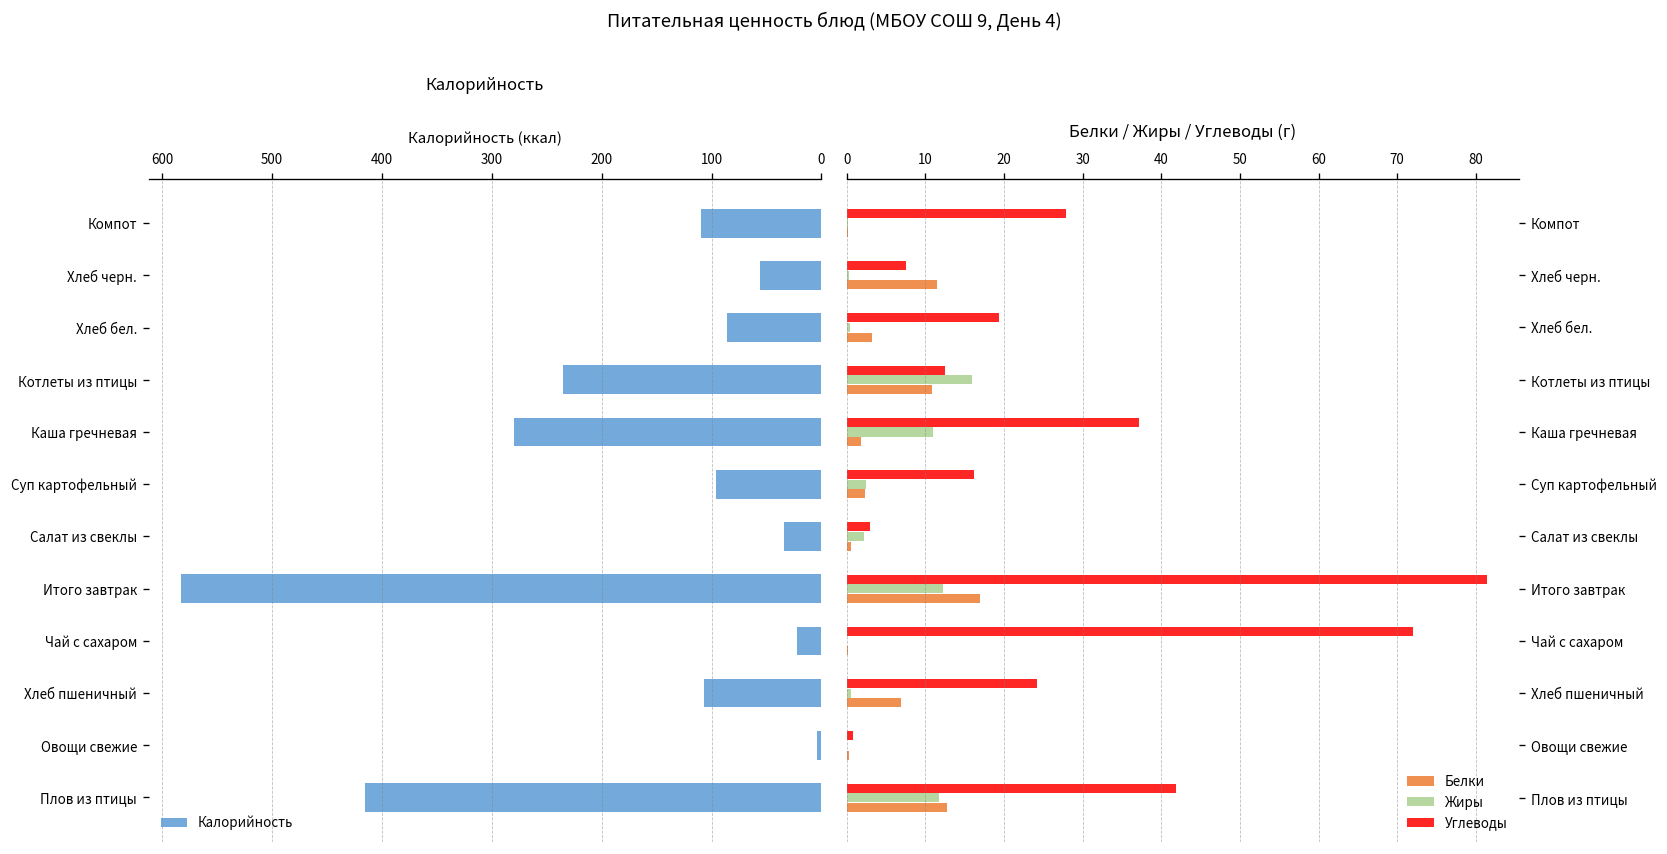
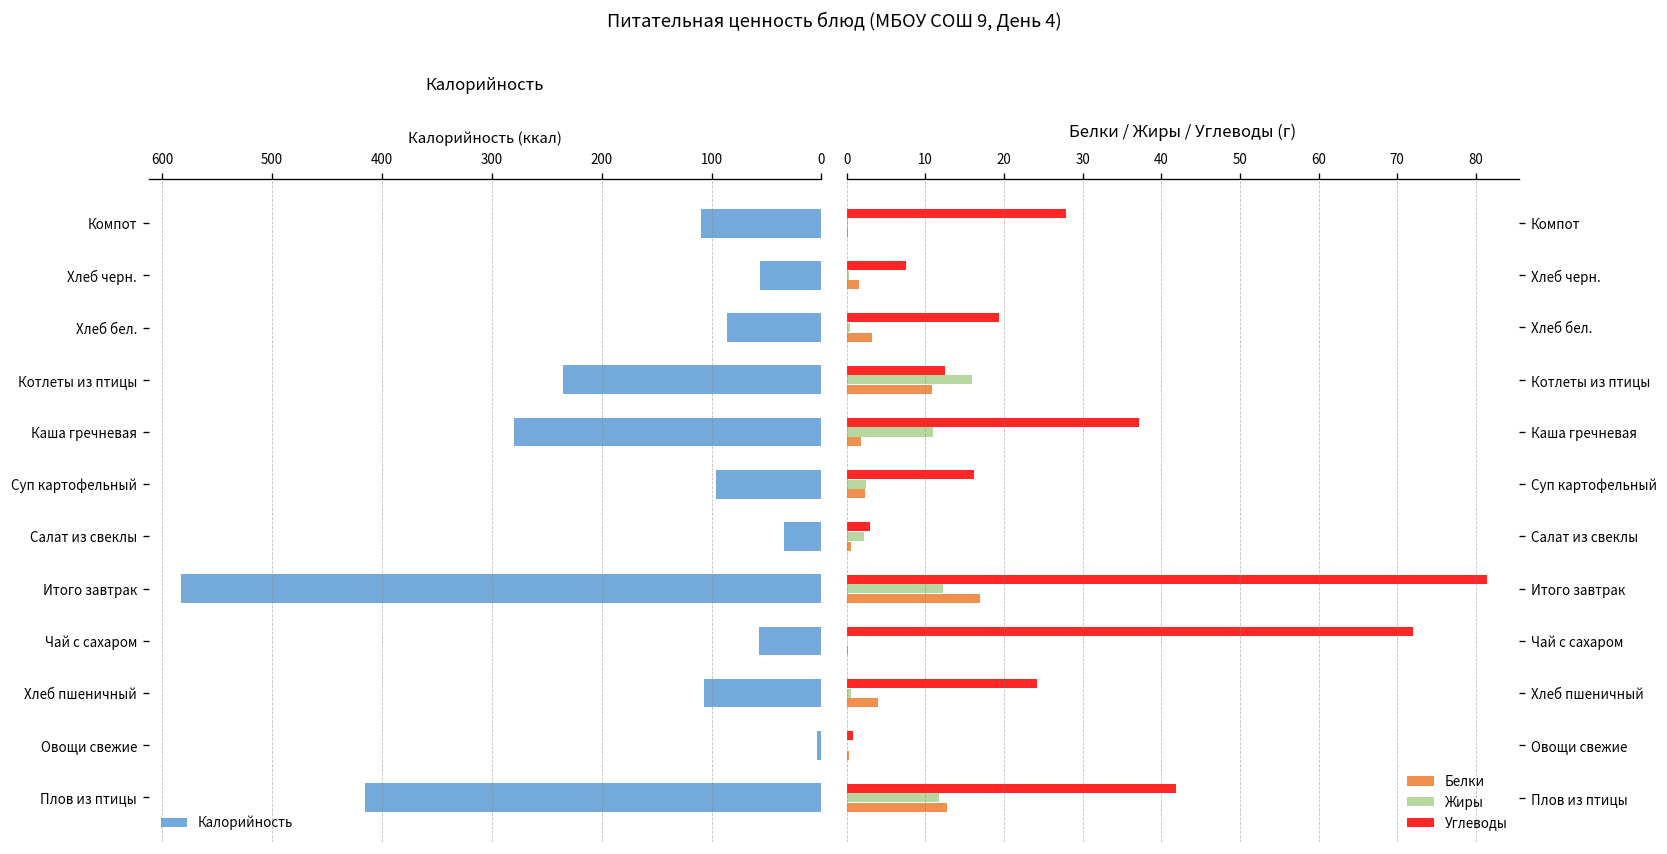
  {
    "Калорийность": {
      "Компот": 110,
      "Хлеб черн.": 60,
      "Хлеб бел.": 90,
      "Котлеты из птицы": 240,
      "Каша гречневая": 280,
      "Суп картофельный": 100,
      "Салат из свеклы": 30,
      "Итого завтрак": 580,
-     "Чай с сахаром": 20,
+     "Чай с сахаром": 60,
      "Хлеб пшеничный": 110,
      "Овощи свежие": 0,
      "Плов из птицы": 420
    },
    "Белки / Жиры / Углеводы (г)": {
      "Белки": {
-       "Хлеб черн.": 11,
+       "Хлеб черн.": 2,
        "Хлеб бел.": 3,
        "Котлеты из птицы": 11,
        "Каша гречневая": 2,
        "Суп картофельный": 2,
        "Салат из свеклы": 1,
        "Итого завтрак": 17,
-       "Хлеб пшеничный": 7,
+       "Хлеб пшеничный": 4,
        "Плов из птицы": 13
      },
      "Жиры": {
        "Хлеб бел.": 0,
        "Котлеты из птицы": 16,
        "Каша гречневая": 11,
        "Суп картофельный": 2,
        "Салат из свеклы": 2,
        "Итого завтрак": 12,
        "Чай с сахаром": 0,
        "Хлеб пшеничный": 1,
        "Плов из птицы": 12
      },
      "Углеводы": {
        "Компот": 28,
        "Хлеб черн.": 8,
        "Хлеб бел.": 19,
        "Котлеты из птицы": 13,
        "Каша гречневая": 37,
        "Суп картофельный": 16,
        "Салат из свеклы": 3,
        "Итого завтрак": 81,
        "Чай с сахаром": 72,
        "Хлеб пшеничный": 24,
        "Овощи свежие": 1,
        "Плов из птицы": 42
      }
    }
  }
